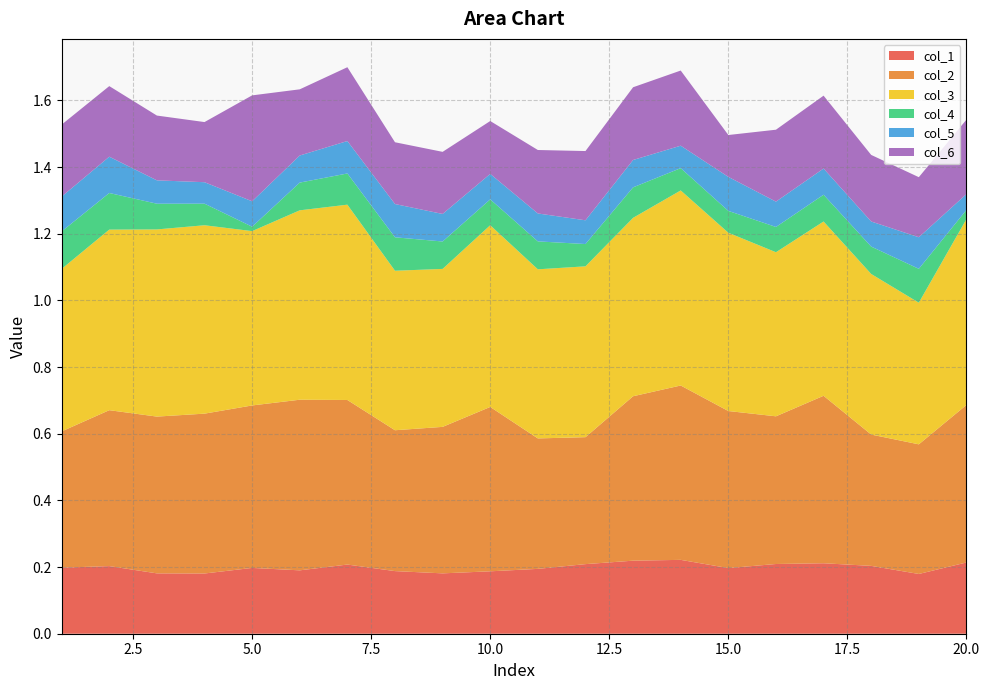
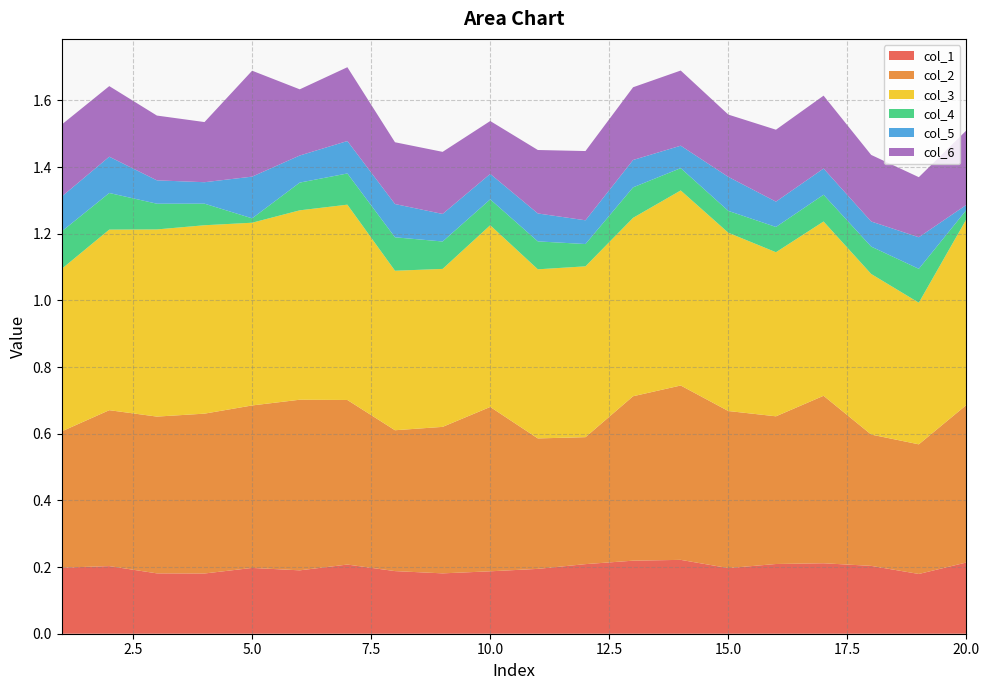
  {
    "col_3": {
-     "5.0": 0.52,
+     "5.0": 0.55,
      "10.0": 0.55,
      "15.0": 0.53,
      "20.0": 0.56
    },
    "col_4": {
      "5.0": 0.01,
      "10.0": 0.08,
      "15.0": 0.07,
      "20.0": 0.03
    },
    "col_5": {
-     "5.0": 0.08,
+     "5.0": 0.13,
      "10.0": 0.08,
      "15.0": 0.10,
-     "20.0": 0.05
+     "20.0": 0.02
    },
    "col_6": {
      "5.0": 0.32,
      "10.0": 0.16,
-     "15.0": 0.13,
+     "15.0": 0.19,
      "20.0": 0.22
    }
  }
